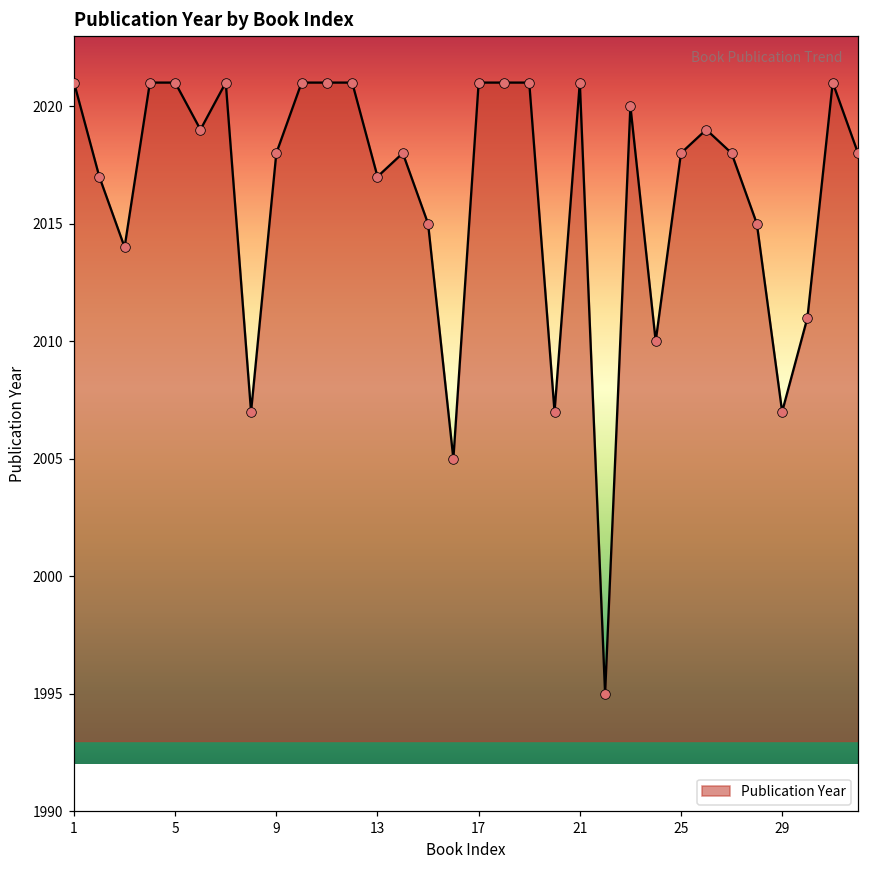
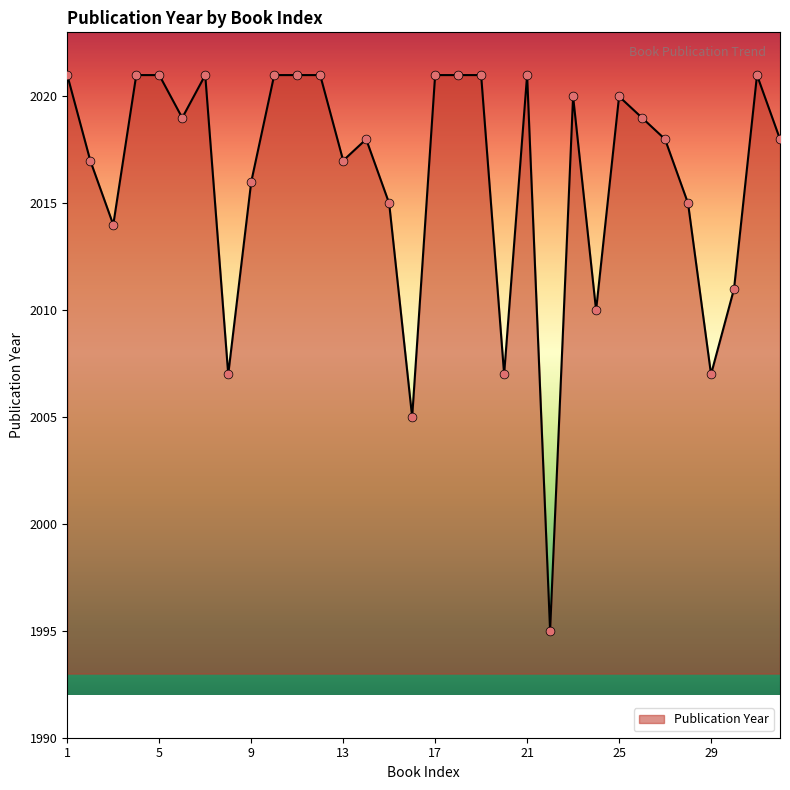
  {
    "1": 2021,
    "5": 2021,
-   "9": 2018,
+   "9": 2016,
    "13": 2017,
    "17": 2021,
    "21": 2021,
-   "25": 2018,
+   "25": 2020,
    "29": 2007
  }
